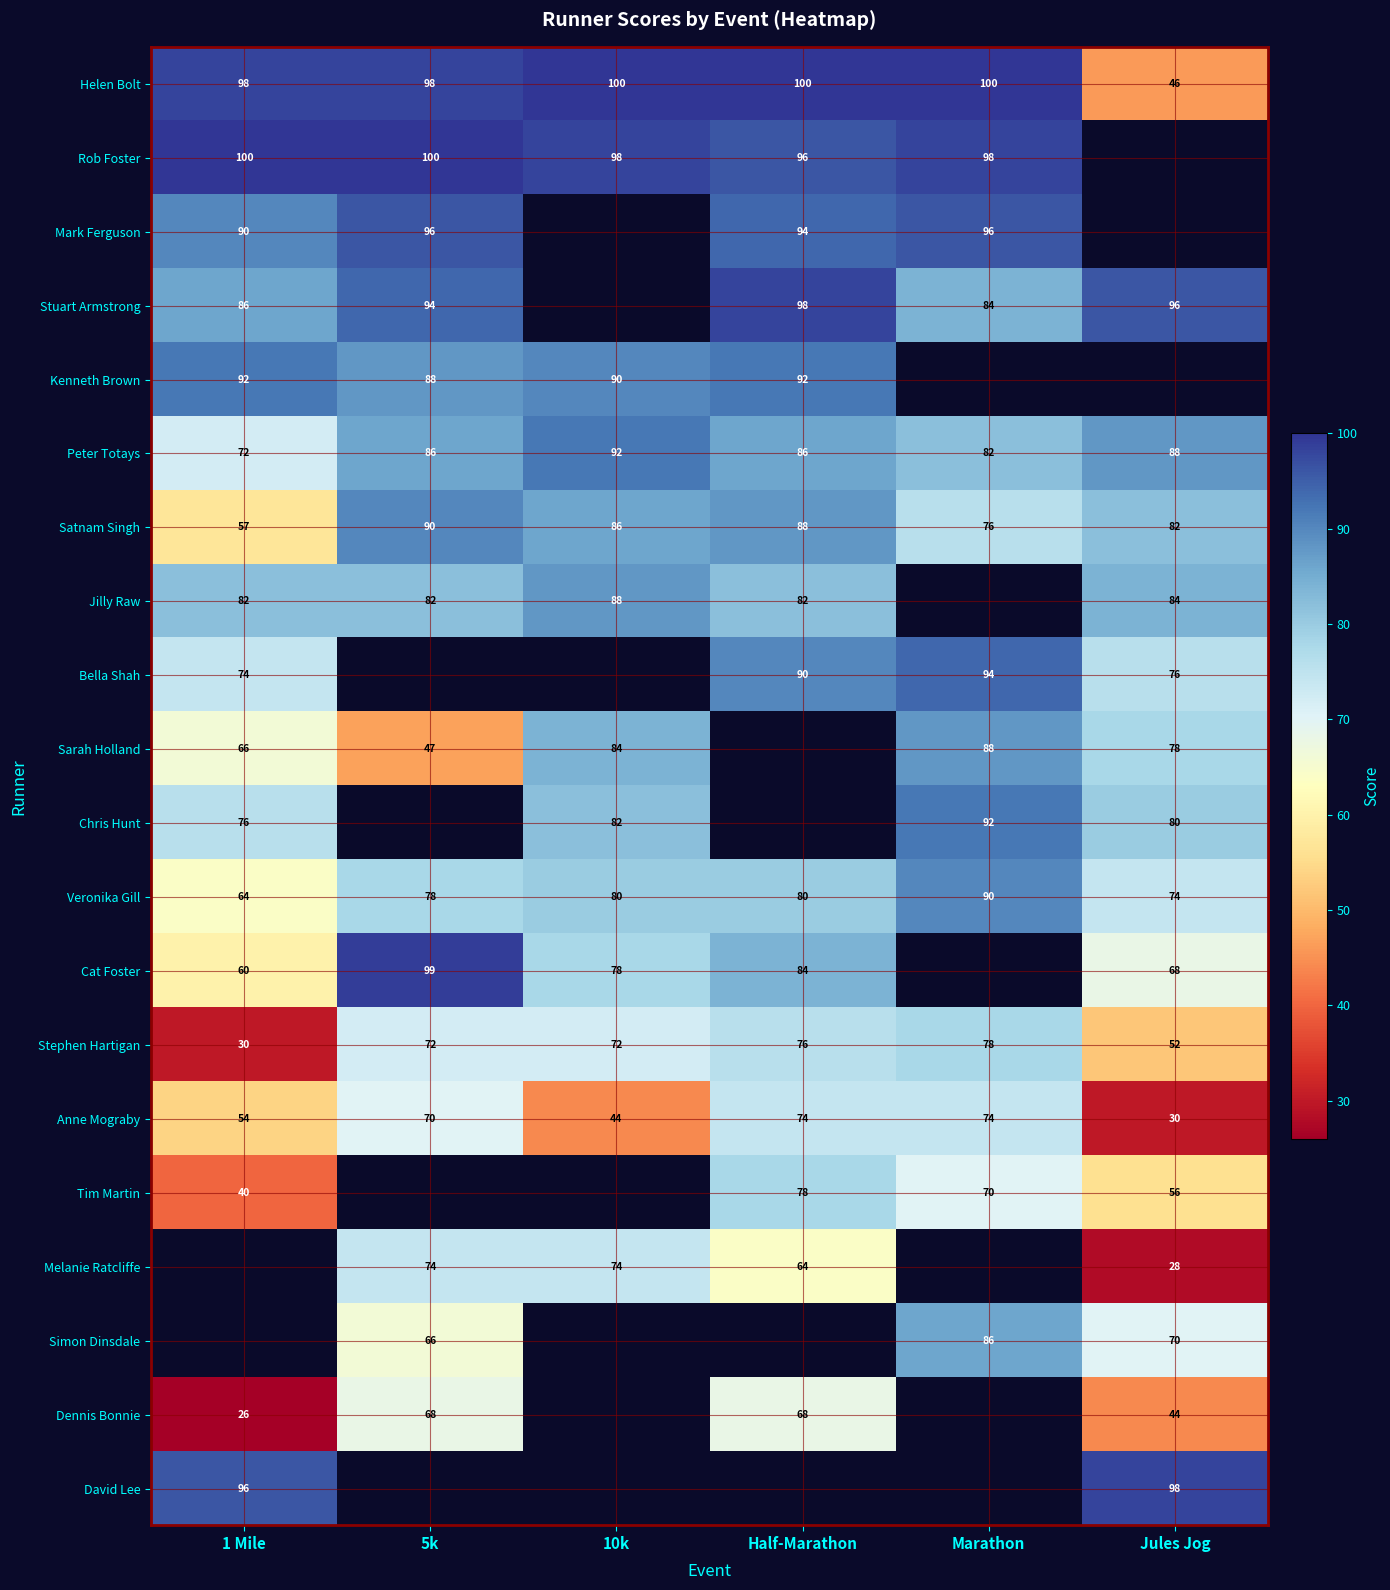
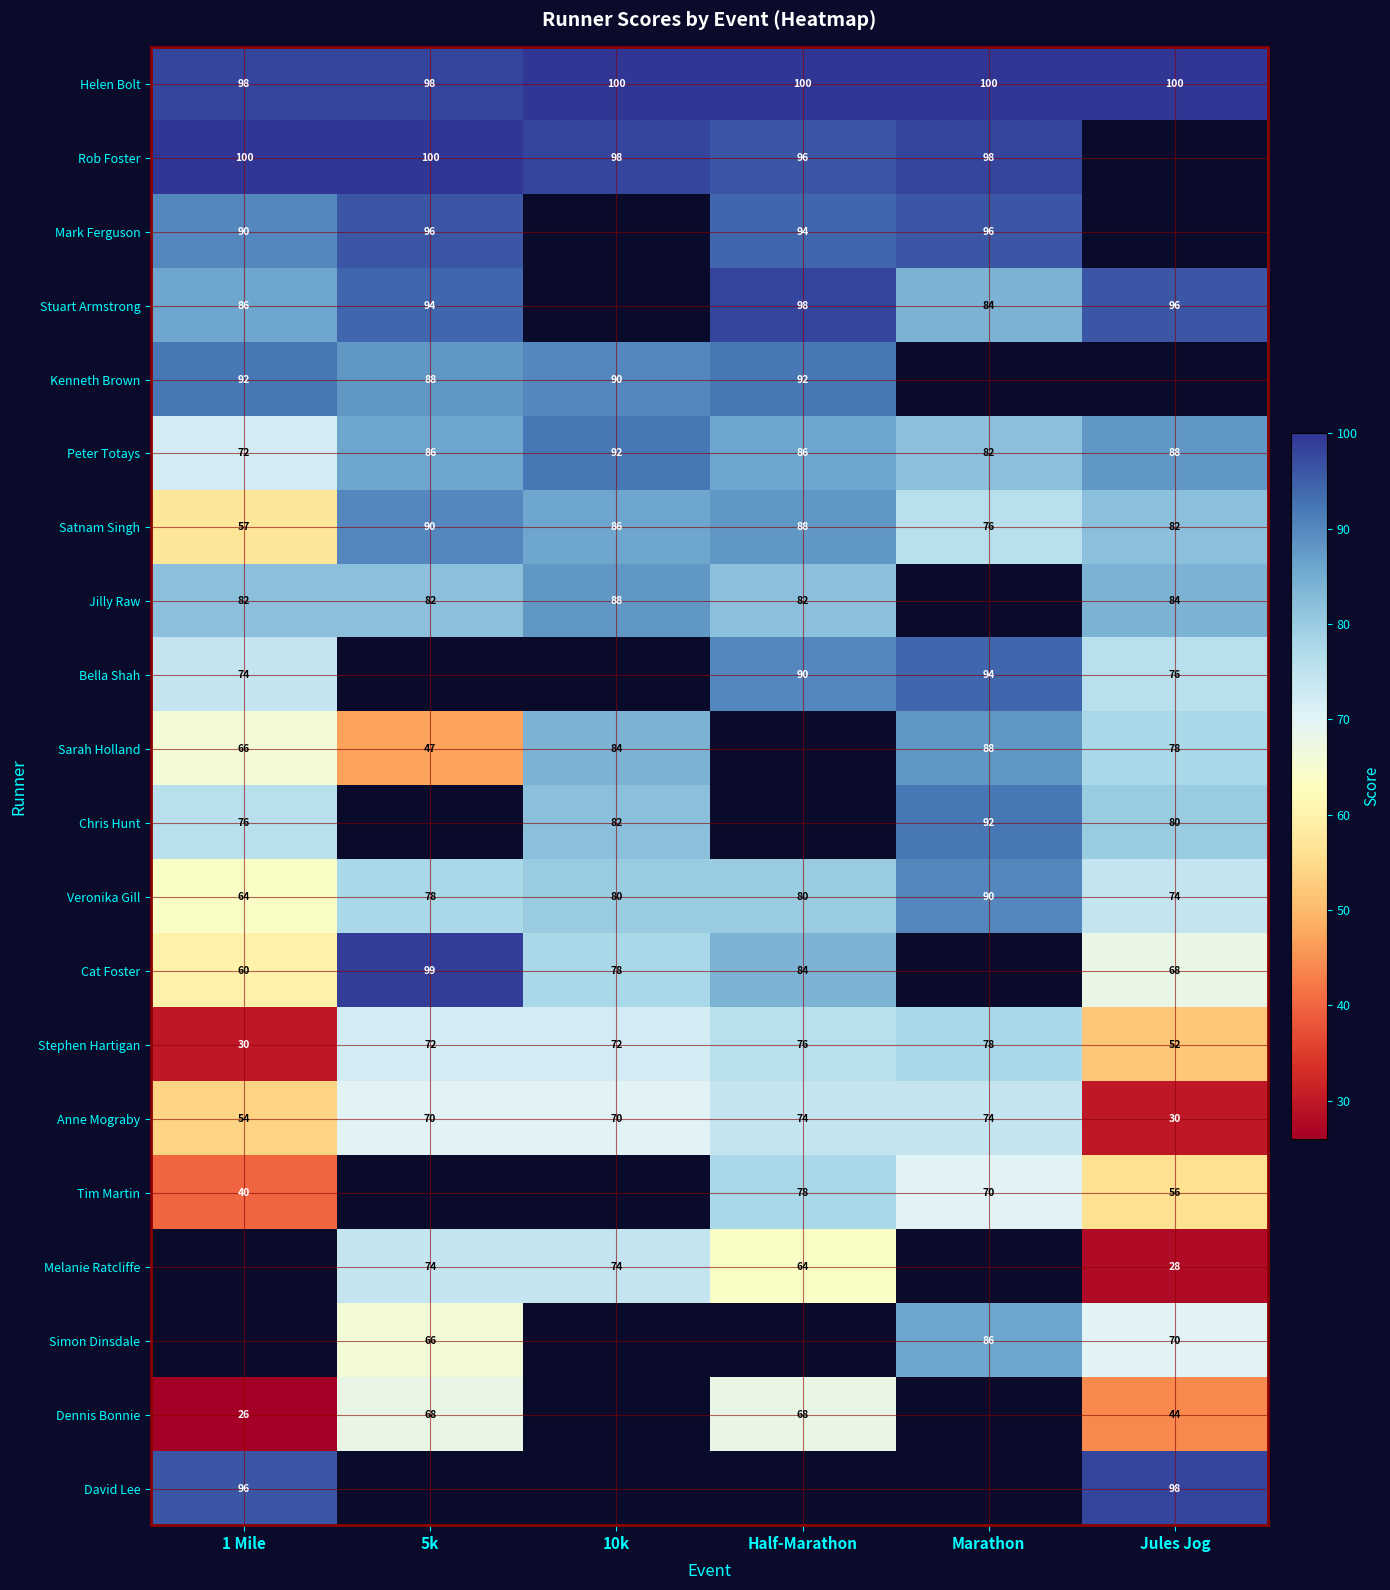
  {
    "Helen Bolt": {
      "1 Mile": 98,
      "5k": 98,
      "10k": 100,
      "Half-Marathon": 100,
      "Marathon": 100,
-     "Jules Jog": 46
+     "Jules Jog": 100
    },
    "Rob Foster": {
      "1 Mile": 100,
      "5k": 100,
      "10k": 98,
      "Half-Marathon": 96,
      "Marathon": 98
    },
    "Mark Ferguson": {
      "1 Mile": 90,
      "5k": 96,
      "Half-Marathon": 94,
      "Marathon": 96
    },
    "Stuart Armstrong": {
      "1 Mile": 86,
      "5k": 94,
      "Half-Marathon": 98,
      "Marathon": 84,
      "Jules Jog": 96
    },
    "Kenneth Brown": {
      "1 Mile": 92,
      "5k": 88,
      "10k": 90,
      "Half-Marathon": 92
    },
    "Peter Totays": {
      "1 Mile": 72,
      "5k": 86,
      "10k": 92,
      "Half-Marathon": 86,
      "Marathon": 82,
      "Jules Jog": 88
    },
    "Satnam Singh": {
      "1 Mile": 57,
      "5k": 90,
      "10k": 86,
      "Half-Marathon": 88,
      "Marathon": 76,
      "Jules Jog": 82
    },
    "Jilly Raw": {
      "1 Mile": 82,
      "5k": 82,
      "10k": 88,
      "Half-Marathon": 82,
      "Jules Jog": 84
    },
    "Bella Shah": {
      "1 Mile": 74,
      "Half-Marathon": 90,
      "Marathon": 94,
      "Jules Jog": 76
    },
    "Sarah Holland": {
      "1 Mile": 66,
      "5k": 47,
      "10k": 84,
      "Marathon": 88,
      "Jules Jog": 78
    },
    "Chris Hunt": {
      "1 Mile": 76,
      "10k": 82,
      "Marathon": 92,
      "Jules Jog": 80
    },
    "Veronika Gill": {
      "1 Mile": 64,
      "5k": 78,
      "10k": 80,
      "Half-Marathon": 80,
      "Marathon": 90,
      "Jules Jog": 74
    },
    "Cat Foster": {
      "1 Mile": 60,
      "5k": 99,
      "10k": 78,
      "Half-Marathon": 84,
      "Jules Jog": 68
    },
    "Stephen Hartigan": {
      "1 Mile": 30,
      "5k": 72,
      "10k": 72,
      "Half-Marathon": 76,
      "Marathon": 78,
      "Jules Jog": 52
    },
    "Anne Mograby": {
      "1 Mile": 54,
      "5k": 70,
-     "10k": 44,
+     "10k": 70,
      "Half-Marathon": 74,
      "Marathon": 74,
      "Jules Jog": 30
    },
    "Tim Martin": {
      "1 Mile": 40,
      "Half-Marathon": 78,
      "Marathon": 70,
      "Jules Jog": 56
    },
    "Melanie Ratcliffe": {
      "5k": 74,
      "10k": 74,
      "Half-Marathon": 64,
      "Jules Jog": 28
    },
    "Simon Dinsdale": {
      "5k": 66,
      "Marathon": 86,
      "Jules Jog": 70
    },
    "Dennis Bonnie": {
      "1 Mile": 26,
      "5k": 68,
      "Half-Marathon": 68,
      "Jules Jog": 44
    },
    "David Lee": {
      "1 Mile": 96,
      "Jules Jog": 98
    }
  }
